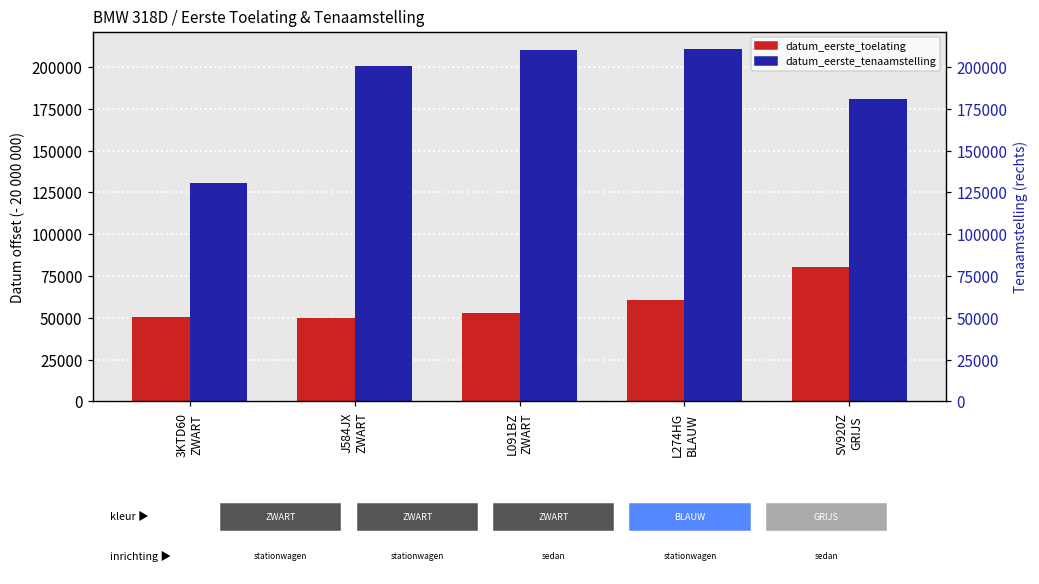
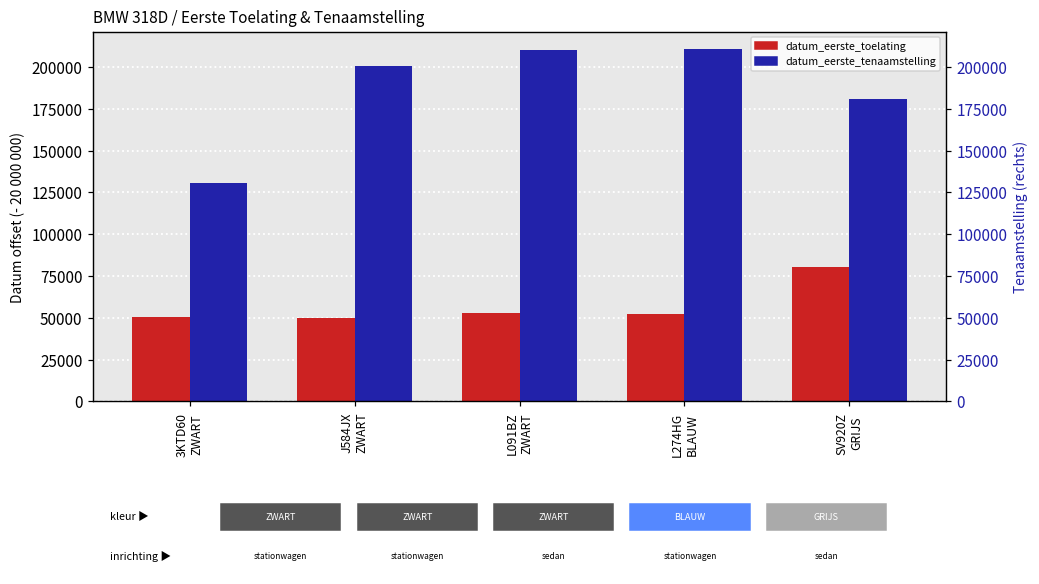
  {
    "datum_eerste_toelating": {
      "3KTD60 ZWART": 50000,
      "J584JX ZWART": 50000,
      "L091BZ ZWART": 53000,
-     "L274HG BLAUW": 61000,
+     "L274HG BLAUW": 52000,
      "SV920Z GRIJS": 80000
    }
  }
